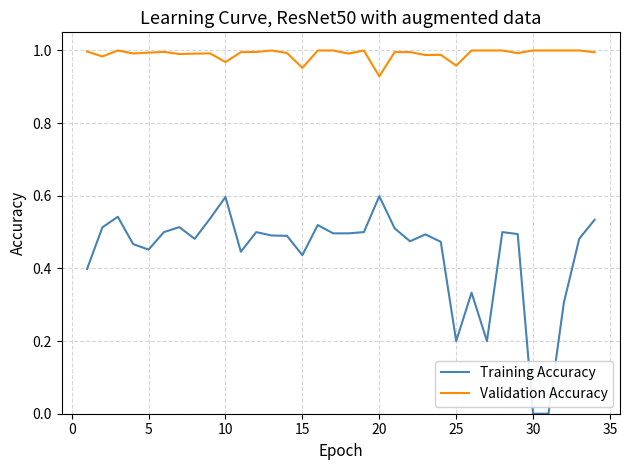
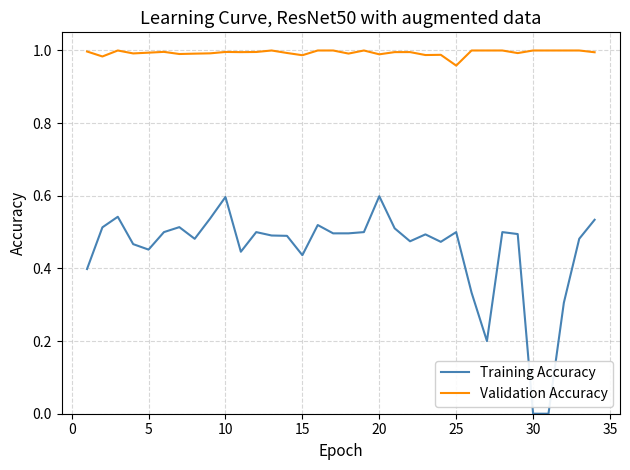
  {
    "Training Accuracy": {
      "5": 0.45,
      "10": 0.6,
      "15": 0.44,
      "20": 0.6,
-     "25": 0.2,
+     "25": 0.5,
      "30": 0.0
    },
    "Validation Accuracy": {
      "5": 0.99,
-     "10": 0.97,
-     "15": 0.95,
-     "20": 0.93,
+     "10": 1.00,
+     "15": 0.99,
+     "20": 0.99,
      "25": 0.96,
      "30": 1.00
    }
  }
